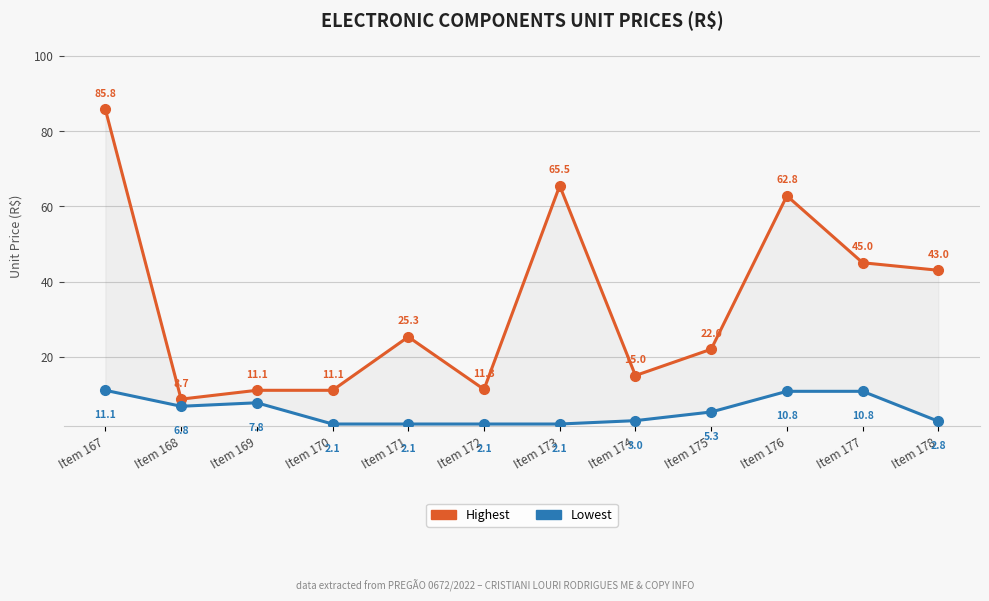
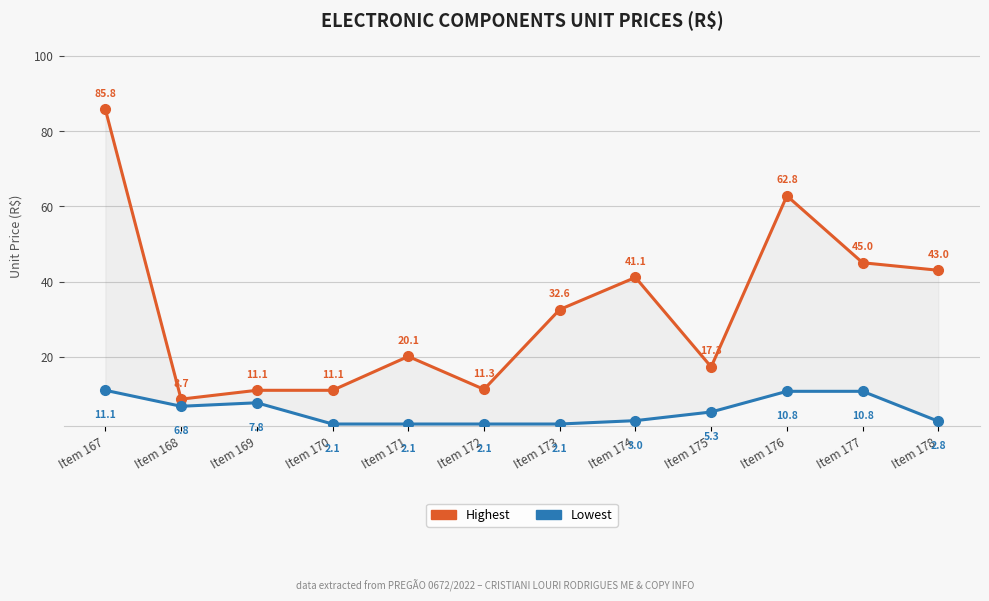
  {
    "Highest": {
      "Item 167": 85.8,
      "Item 168": 8.7,
      "Item 169": 11.1,
      "Item 170": 11.1,
-     "Item 171": 25.3,
+     "Item 171": 20.1,
      "Item 172": 11.3,
-     "Item 173": 65.5,
-     "Item 174": 15.0,
-     "Item 175": 22.0,
+     "Item 173": 32.6,
+     "Item 174": 41.1,
+     "Item 175": 17.3,
      "Item 176": 62.8,
      "Item 177": 45.0,
      "Item 178": 43.0
    },
    "Lowest": {
      "Item 167": 11.1,
      "Item 168": 6.8,
      "Item 169": 7.8,
      "Item 170": 2.1,
      "Item 171": 2.1,
      "Item 172": 2.1,
      "Item 173": 2.1,
      "Item 174": 3.0,
      "Item 175": 5.3,
      "Item 176": 10.8,
      "Item 177": 10.8,
      "Item 178": 2.8
    }
  }
